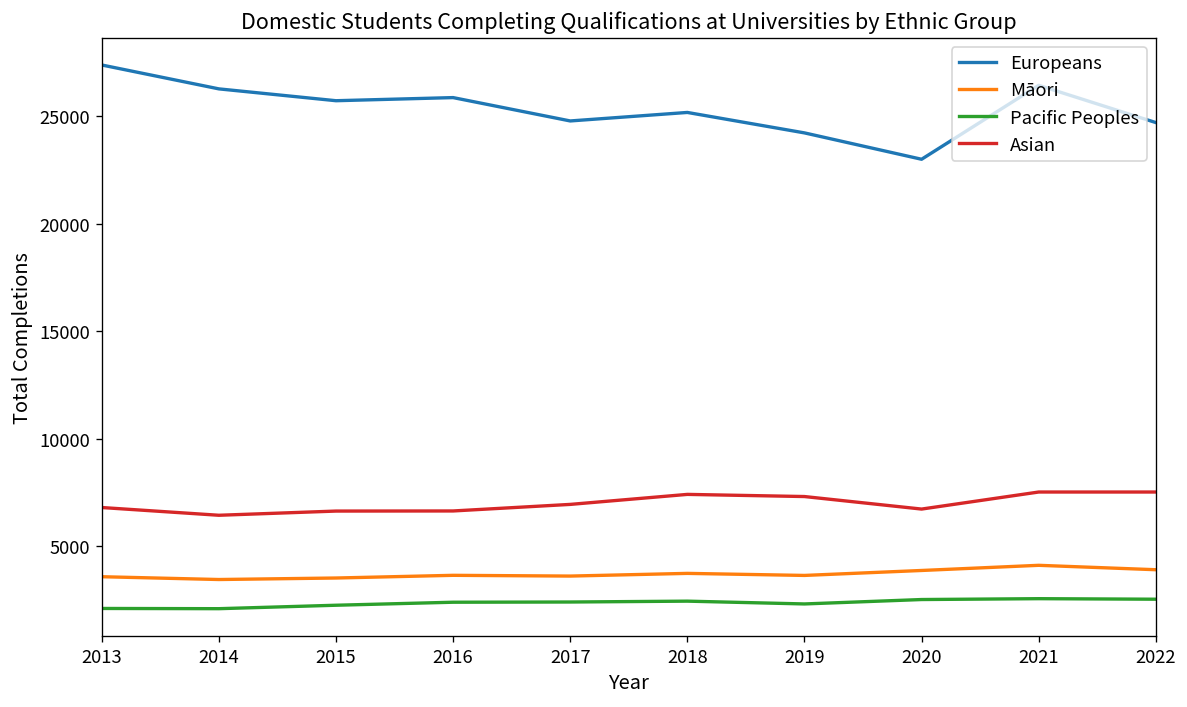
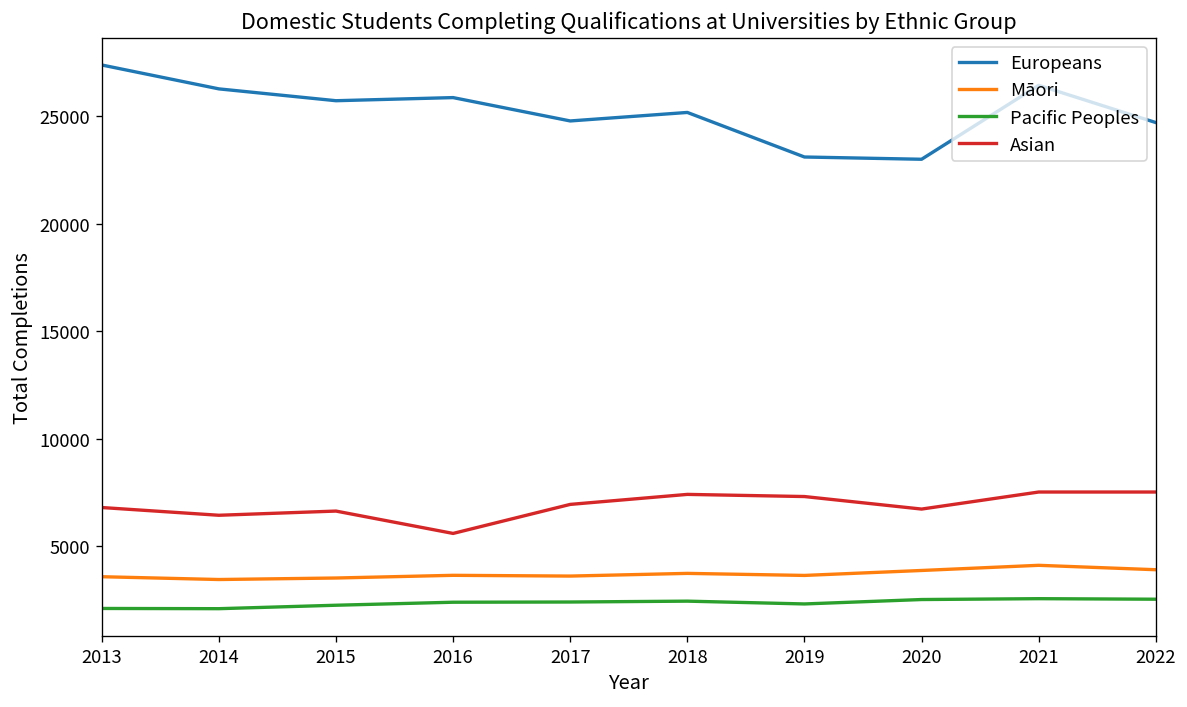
  {
    "Europeans": {
      "2013": 27400,
      "2014": 26300,
      "2015": 25700,
      "2016": 25900,
      "2017": 24800,
      "2018": 25200,
-     "2019": 24200,
+     "2019": 23100,
      "2020": 23000,
      "2022": 24700
    },
    "Māori": {
      "2013": 3600,
      "2014": 3500,
      "2015": 3500,
      "2016": 3700,
      "2017": 3600,
      "2018": 3800,
      "2019": 3700,
      "2020": 3900,
      "2021": 4100,
      "2022": 3900
    },
    "Pacific Peoples": {
      "2013": 2100,
      "2014": 2100,
      "2015": 2300,
      "2016": 2400,
      "2017": 2400,
      "2018": 2500,
      "2019": 2300,
      "2020": 2500,
      "2021": 2600,
      "2022": 2600
    },
    "Asian": {
      "2013": 6800,
      "2014": 6500,
      "2015": 6600,
-     "2016": 6700,
+     "2016": 5600,
      "2017": 7000,
      "2018": 7400,
      "2019": 7300,
      "2020": 6700,
      "2021": 7500,
      "2022": 7500
    }
  }
